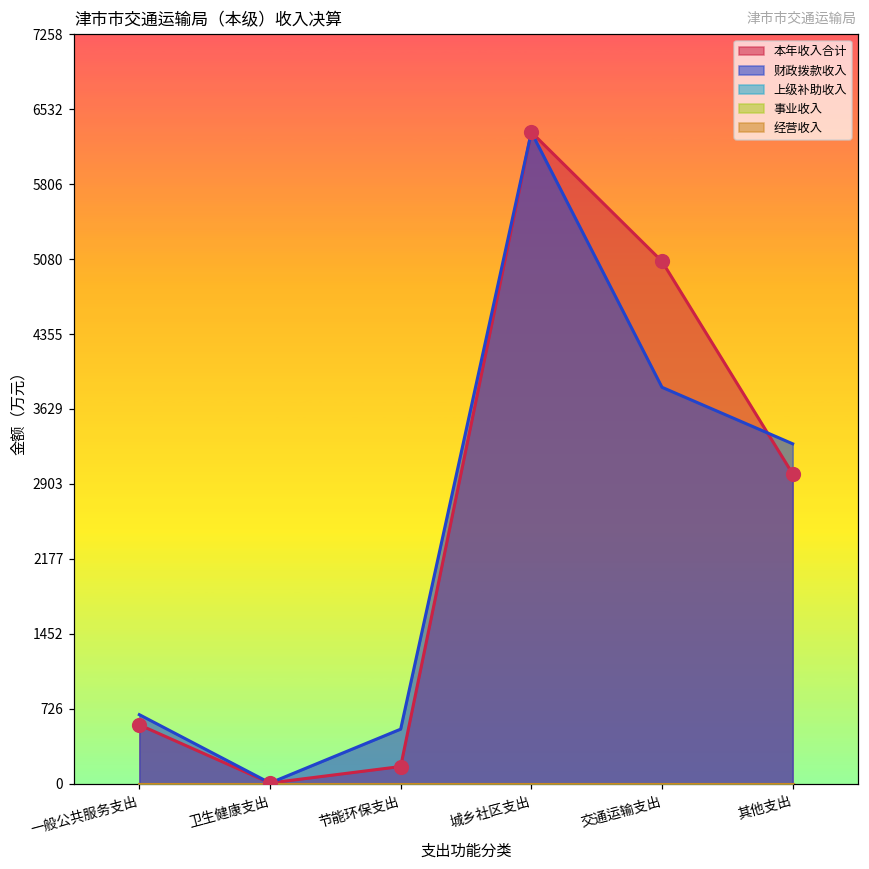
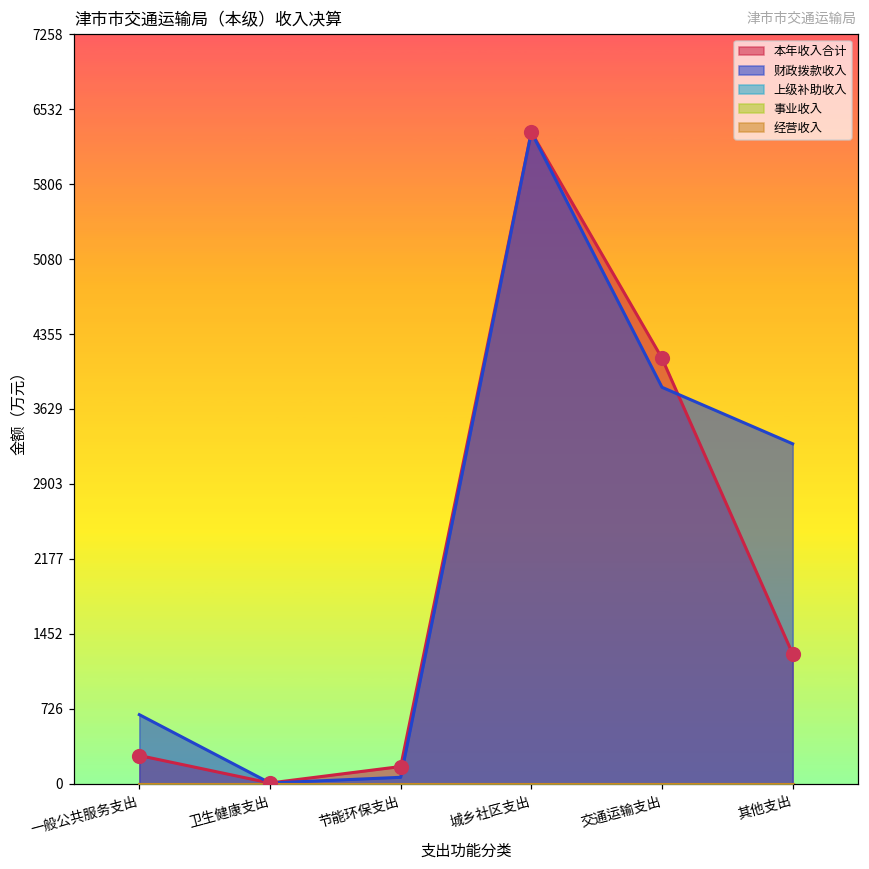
  {
    "本年收入合计": {
-     "一般公共服务支出": 600,
+     "一般公共服务支出": 300,
      "节能环保支出": 200,
-     "交通运输支出": 5100,
-     "其他支出": 3000
+     "交通运输支出": 4100,
+     "其他支出": 1300
    },
    "财政拨款收入": {
      "一般公共服务支出": 700,
-     "节能环保支出": 500,
+     "节能环保支出": 100,
      "交通运输支出": 3800,
      "其他支出": 3300
    },
    "经营收入": {
      "一般公共服务支出": 0,
      "节能环保支出": 0,
      "城乡社区支出": 0,
      "交通运输支出": 0,
      "其他支出": 0
    }
  }
